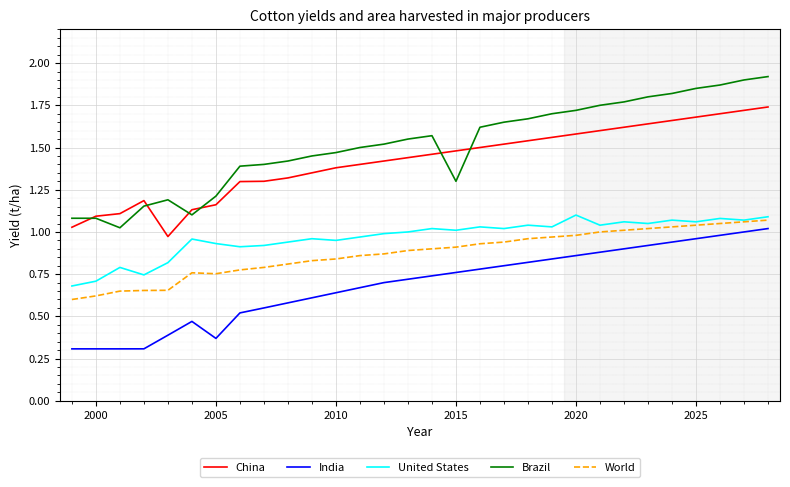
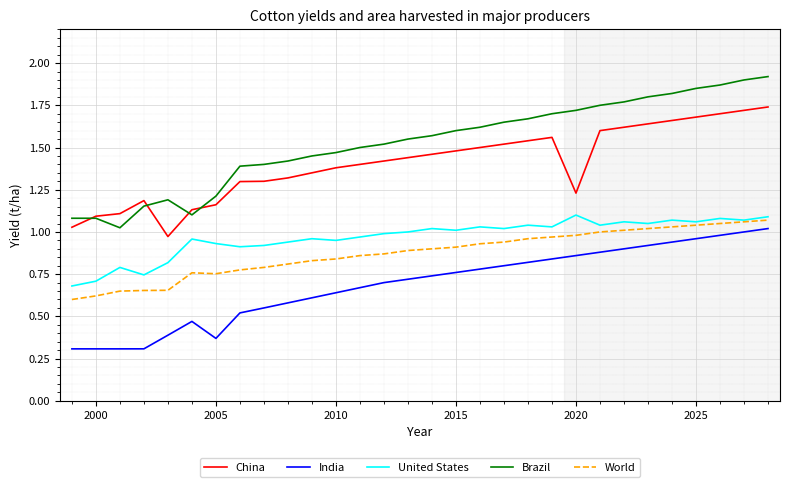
  {
    "China": {
      "2005": 1.16,
      "2010": 1.38,
      "2015": 1.48,
-     "2020": 1.58,
+     "2020": 1.23,
      "2025": 1.68
    },
    "India": {
      "2000": 0.31,
      "2005": 0.37,
      "2010": 0.64,
      "2015": 0.76,
      "2020": 0.86,
      "2025": 0.96
    },
    "United States": {
      "2000": 0.71,
      "2005": 0.93,
      "2010": 0.95,
      "2015": 1.01,
      "2020": 1.10,
      "2025": 1.06
    },
    "Brazil": {
      "2005": 1.2,
      "2010": 1.47,
-     "2015": 1.3,
+     "2015": 1.6,
      "2020": 1.72,
      "2025": 1.85
    },
    "World": {
      "2000": 0.62,
      "2005": 0.75,
      "2010": 0.84,
      "2015": 0.91,
      "2020": 0.98,
      "2025": 1.04
    }
  }
